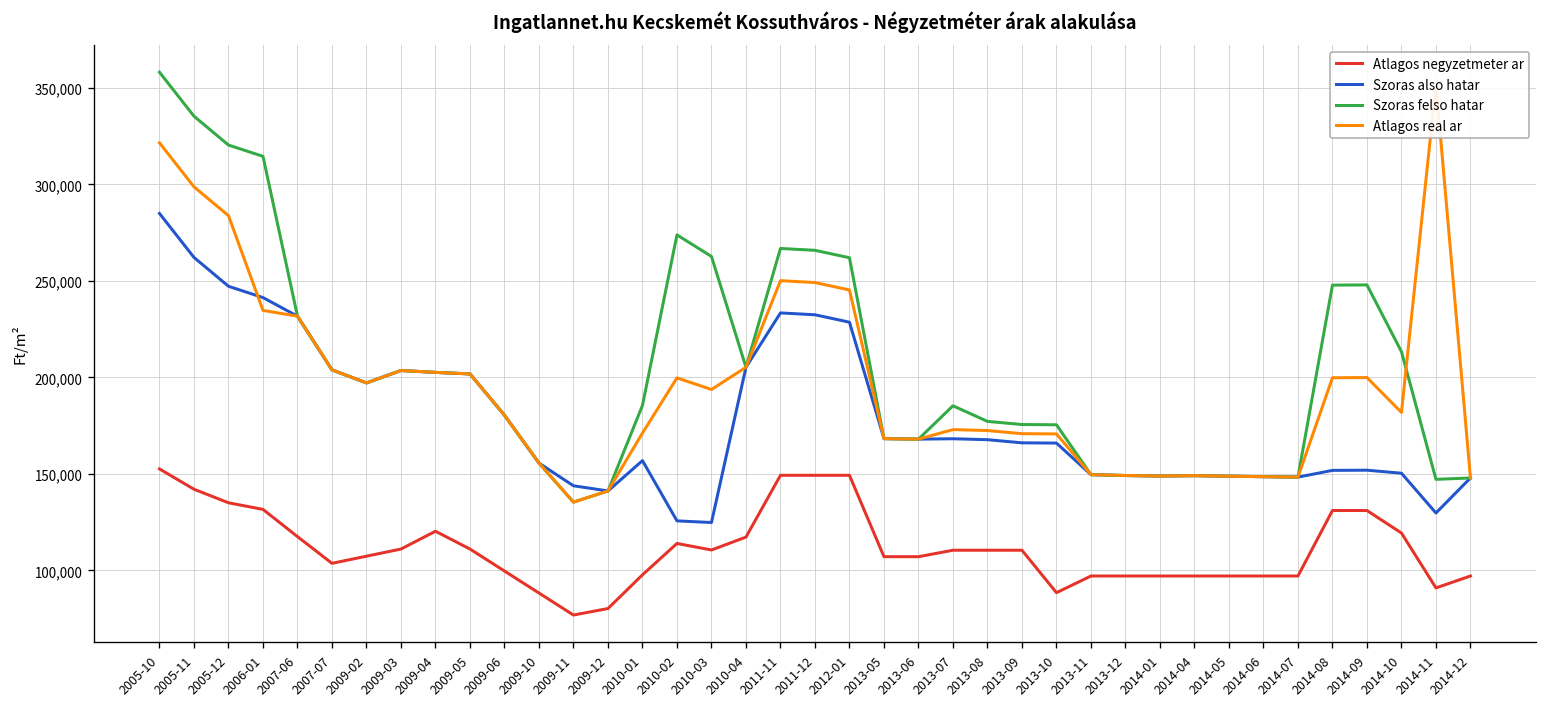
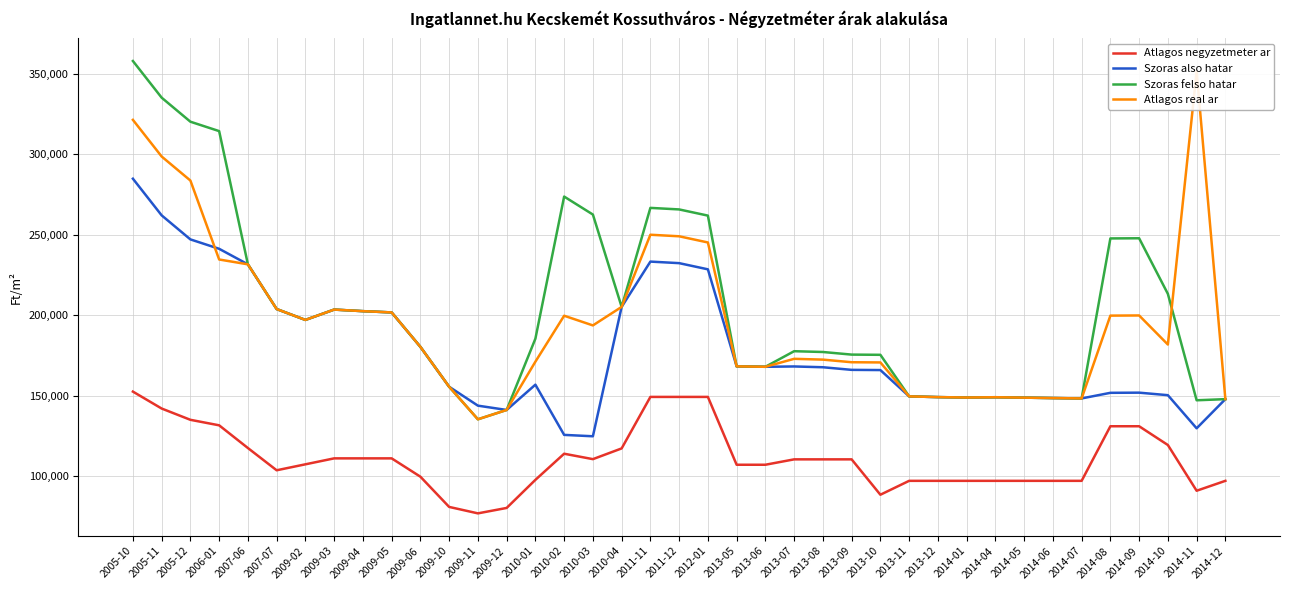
  {
    "Atlagos negyzetmeter ar": {
      "2005-10": "153,000",
      "2005-11": "142,000",
      "2005-12": "135,000",
      "2006-01": "132,000",
      "2007-06": "118,000",
      "2007-07": "104,000",
      "2009-02": "107,000",
      "2009-03": "111,000",
-     "2009-04": "120,000",
+     "2009-04": "111,000",
      "2009-05": "111,000",
      "2009-06": "100,000",
-     "2009-10": "88,000",
+     "2009-10": "81,000",
      "2009-11": "77,000",
      "2009-12": "80,000",
      "2010-01": "98,000",
      "2010-02": "114,000",
      "2010-03": "111,000",
      "2010-04": "117,000",
      "2011-11": "149,000",
      "2011-12": "149,000",
      "2012-01": "149,000",
      "2013-05": "107,000",
      "2013-06": "107,000",
      "2013-07": "110,000",
      "2013-08": "110,000",
      "2013-09": "110,000",
      "2013-10": "89,000",
      "2013-11": "97,000",
      "2013-12": "97,000",
      "2014-01": "97,000",
      "2014-04": "97,000",
      "2014-05": "97,000",
      "2014-06": "97,000",
      "2014-07": "97,000",
      "2014-08": "131,000",
      "2014-09": "131,000",
      "2014-10": "119,000",
      "2014-11": "91,000",
      "2014-12": "97,000"
    },
    "Szoras also hatar": {
      "2005-10": "285,000",
      "2005-11": "262,000",
      "2005-12": "247,000",
      "2006-01": "241,000",
      "2009-11": "144,000",
      "2010-01": "157,000",
      "2010-02": "126,000",
      "2010-03": "125,000",
      "2011-11": "233,000",
      "2011-12": "232,000",
      "2012-01": "229,000",
      "2013-07": "168,000",
      "2013-08": "168,000",
      "2013-09": "166,000",
      "2013-10": "166,000",
      "2014-08": "152,000",
      "2014-09": "152,000",
      "2014-10": "150,000",
      "2014-11": "130,000"
    },
    "Szoras felso hatar": {
      "2005-10": "358,000",
      "2005-11": "335,000",
      "2005-12": "320,000",
      "2006-01": "315,000",
      "2010-01": "185,000",
      "2010-02": "274,000",
      "2010-03": "263,000",
      "2011-11": "267,000",
      "2011-12": "266,000",
      "2012-01": "262,000",
-     "2013-07": "185,000",
+     "2013-07": "178,000",
      "2013-08": "177,000",
      "2013-09": "176,000",
      "2013-10": "175,000",
      "2014-08": "248,000",
      "2014-09": "248,000",
      "2014-10": "213,000",
      "2014-11": "147,000"
    },
    "Atlagos real ar": {
      "2005-10": "322,000",
      "2005-11": "299,000",
      "2005-12": "284,000",
      "2006-01": "235,000",
      "2010-01": "171,000",
      "2010-02": "200,000",
      "2010-03": "194,000",
      "2011-11": "250,000",
      "2011-12": "249,000",
      "2012-01": "245,000",
      "2013-07": "173,000",
      "2013-08": "172,000",
      "2013-09": "171,000",
      "2013-10": "171,000",
      "2014-08": "200,000",
      "2014-09": "200,000",
      "2014-10": "182,000"
    }
  }
